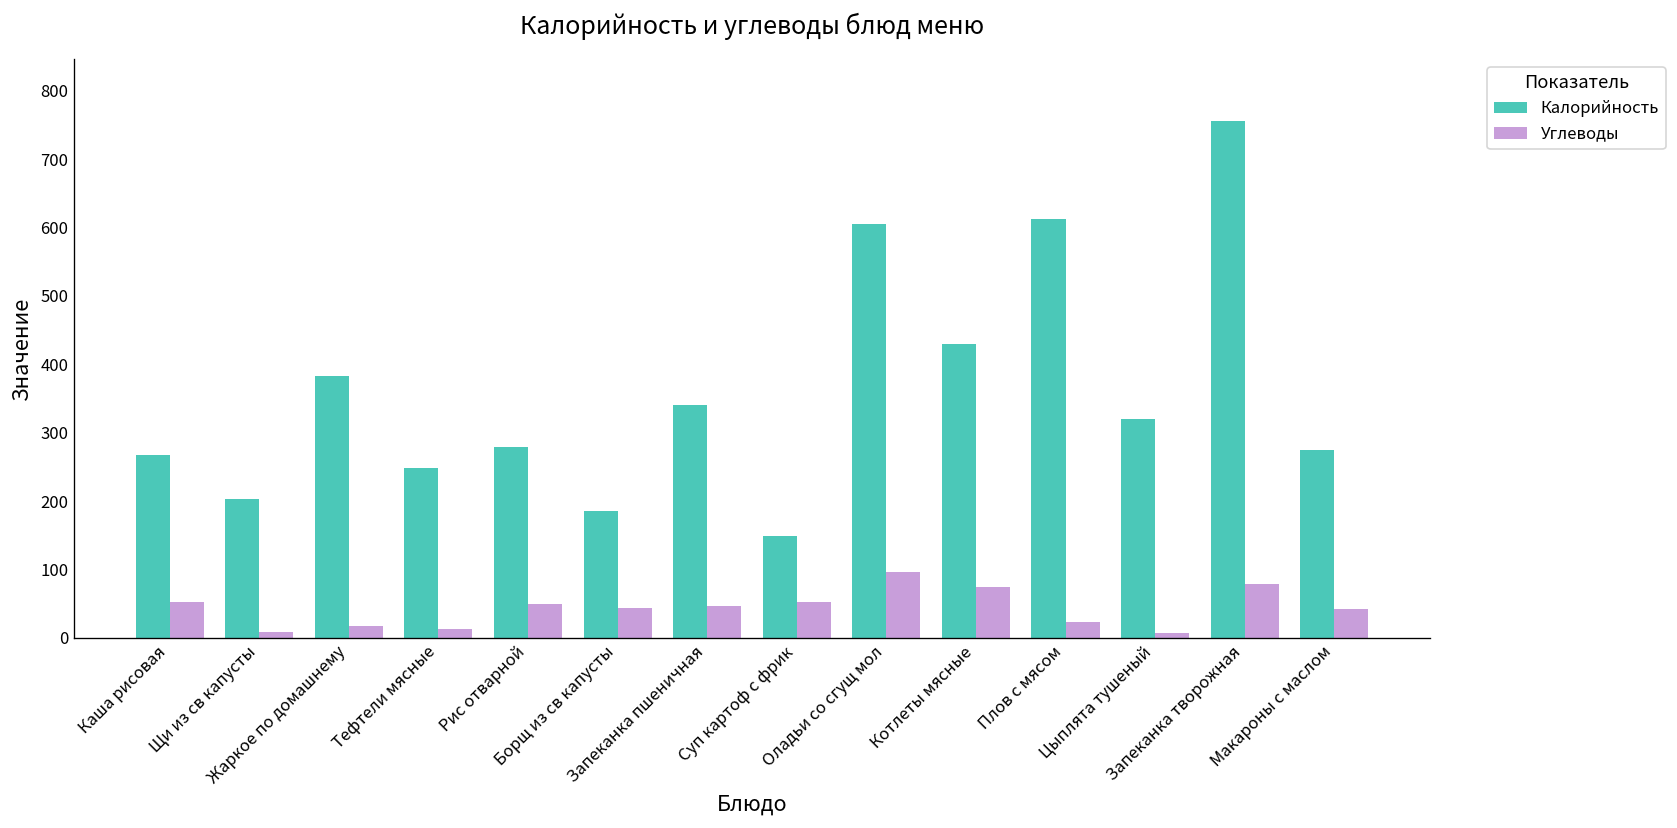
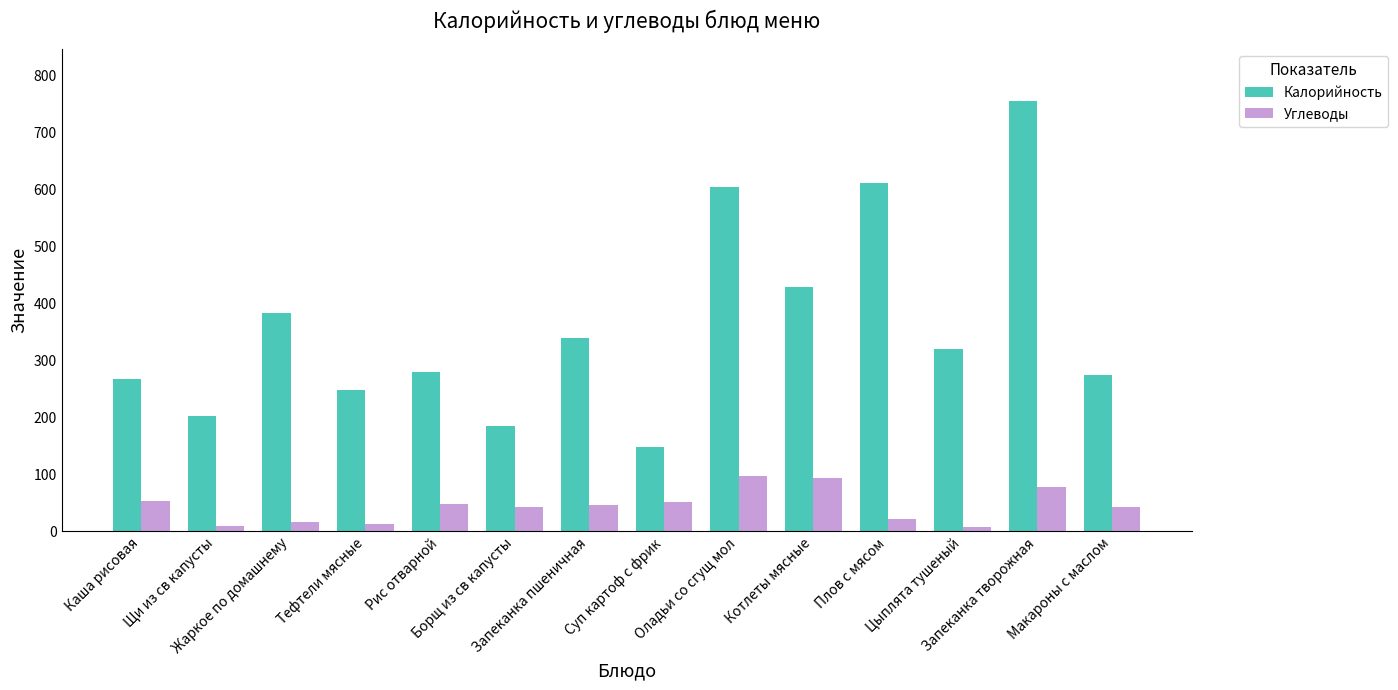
  {
    "Калорийность": {
      "Каша рисовая": 270,
      "Щи из св капусты": 200,
      "Жаркое по домашнему": 380,
      "Тефтели мясные": 250,
      "Рис отварной": 280,
      "Борщ из св капусты": 190,
      "Запеканка пшеничная": 340,
      "Суп картоф с фрик": 150,
      "Оладьи со сгущ мол": 610,
      "Котлеты мясные": 430,
      "Плов с мясом": 610,
      "Цыплята тушеный": 320,
      "Запеканка творожная": 760,
      "Макароны с маслом": 270
    },
    "Углеводы": {
      "Каша рисовая": 50,
      "Щи из св капусты": 10,
      "Жаркое по домашнему": 20,
      "Тефтели мясные": 10,
      "Рис отварной": 50,
      "Борщ из св капусты": 40,
      "Запеканка пшеничная": 50,
      "Суп картоф с фрик": 50,
      "Оладьи со сгущ мол": 100,
-     "Котлеты мясные": 70,
+     "Котлеты мясные": 90,
      "Плов с мясом": 20,
      "Цыплята тушеный": 10,
      "Запеканка творожная": 80,
      "Макароны с маслом": 40
    }
  }
